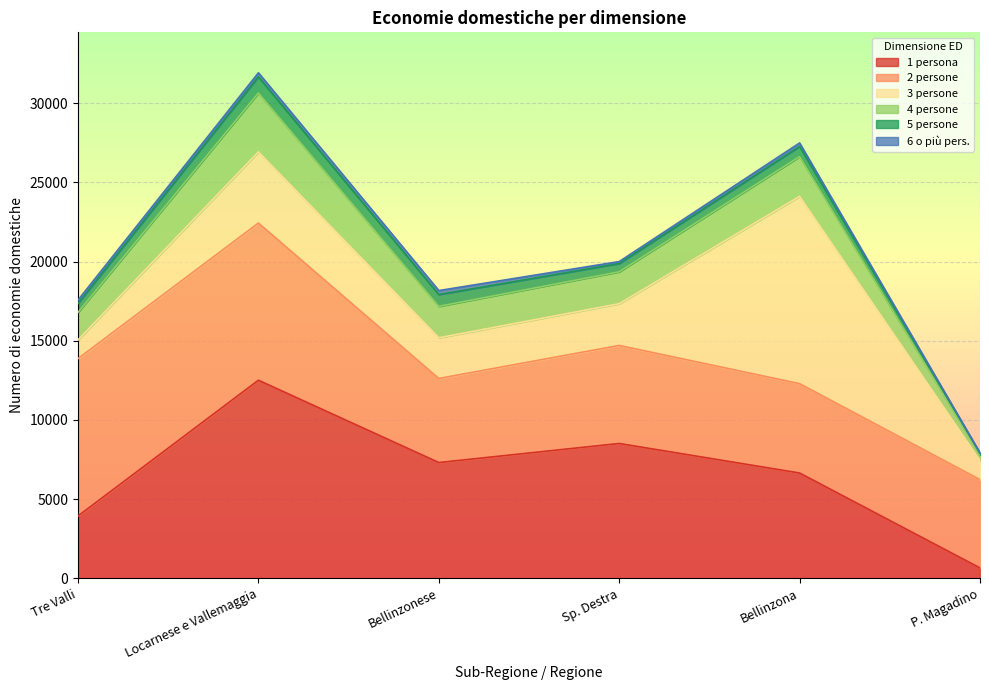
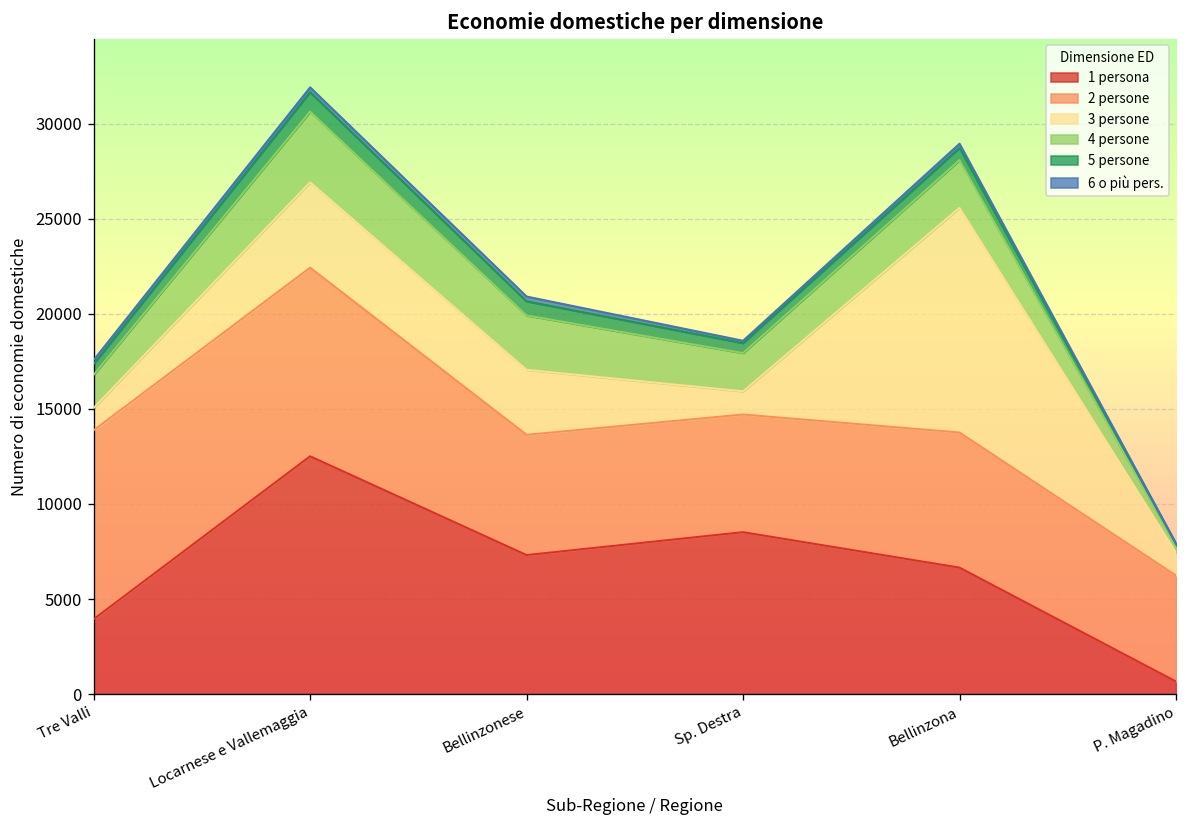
  {
    "1 persona": {
      "Tre Valli": 3900,
      "Locarnese e Vallemaggia": 12500,
      "Bellinzonese": 7300,
      "Sp. Destra": 8500,
      "Bellinzona": 6700,
      "P. Magadino": 700
    },
    "2 persone": {
      "Tre Valli": 9900,
      "Locarnese e Vallemaggia": 9900,
-     "Bellinzonese": 5300,
+     "Bellinzonese": 6300,
      "Sp. Destra": 6200,
-     "Bellinzona": 5600,
+     "Bellinzona": 7100,
      "P. Magadino": 5600
    },
    "3 persone": {
      "Tre Valli": 1200,
      "Locarnese e Vallemaggia": 4500,
-     "Bellinzonese": 2600,
-     "Sp. Destra": 2600,
+     "Bellinzonese": 3400,
+     "Sp. Destra": 1200,
      "Bellinzona": 11800,
      "P. Magadino": 1200
    },
    "4 persone": {
      "Tre Valli": 1700,
      "Locarnese e Vallemaggia": 3700,
-     "Bellinzonese": 2000,
+     "Bellinzonese": 2900,
      "Sp. Destra": 2000,
      "Bellinzona": 2500
    },
    "5 persone": {
      "Tre Valli": 600,
      "Locarnese e Vallemaggia": 1000,
      "Bellinzonese": 700,
      "Bellinzona": 600
    },
    "6 o più pers.": {
      "Tre Valli": 200,
      "Locarnese e Vallemaggia": 300,
      "Bellinzonese": 300,
      "Bellinzona": 200
    }
  }
